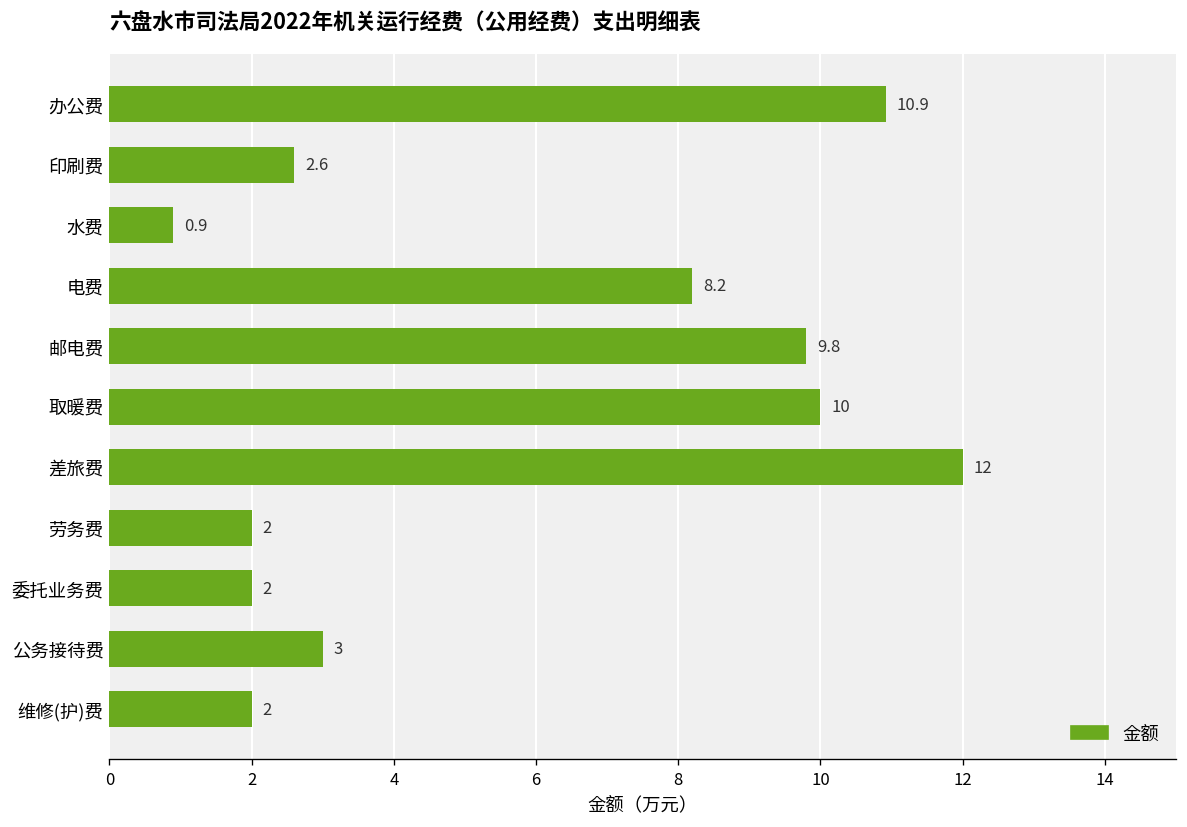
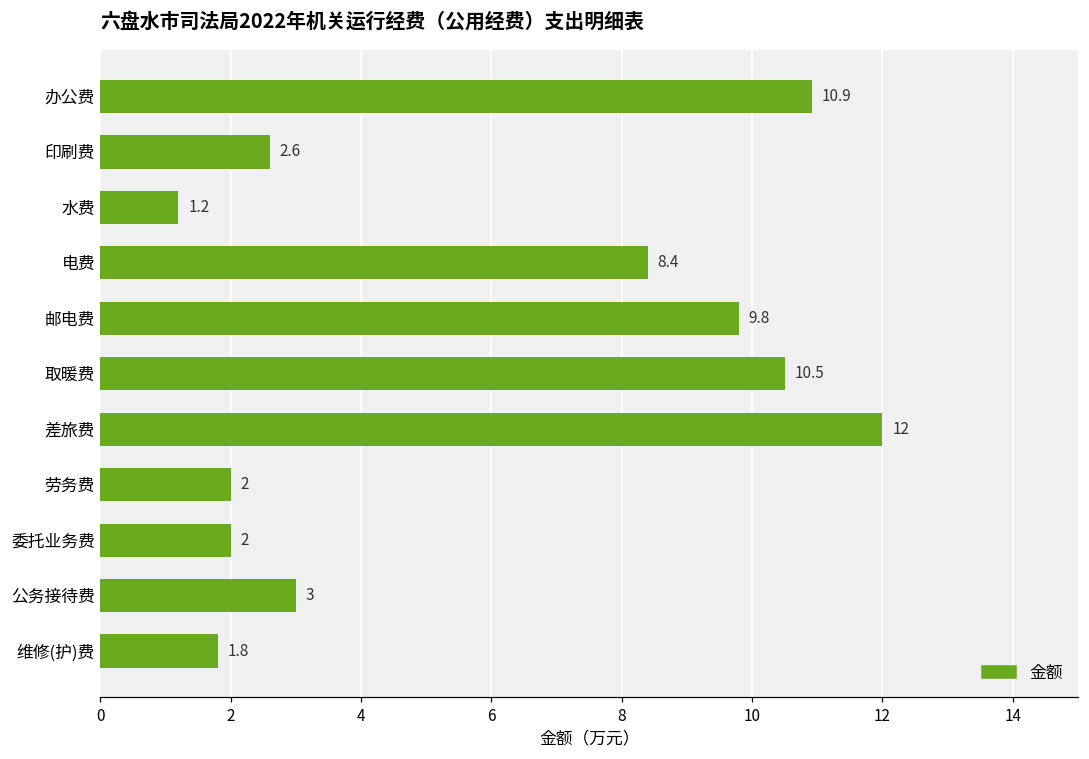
  {
    "办公费": 10.9,
    "印刷费": 2.6,
-   "水费": 0.9,
-   "电费": 8.2,
+   "水费": 1.2,
+   "电费": 8.4,
    "邮电费": 9.8,
-   "取暖费": 10,
+   "取暖费": 10.5,
    "差旅费": 12,
    "劳务费": 2,
    "委托业务费": 2,
    "公务接待费": 3,
-   "维修(护)费": 2
+   "维修(护)费": 1.8
  }
